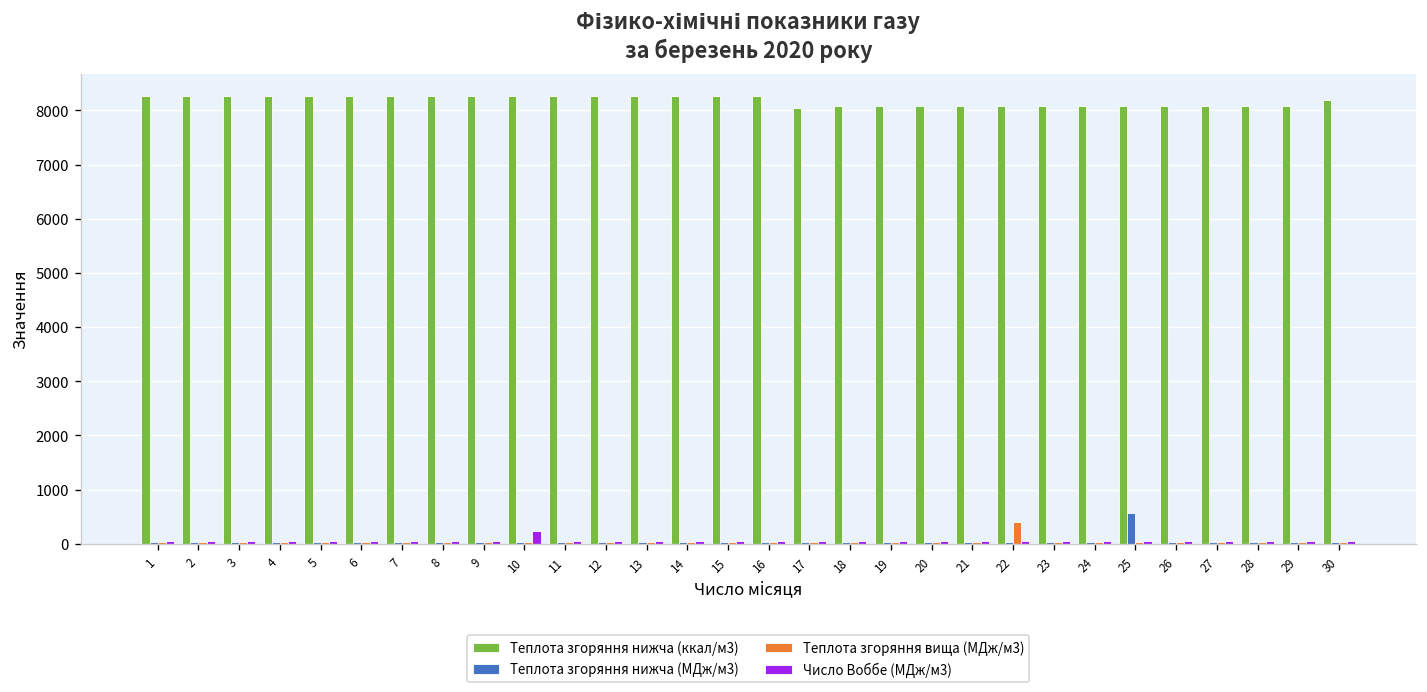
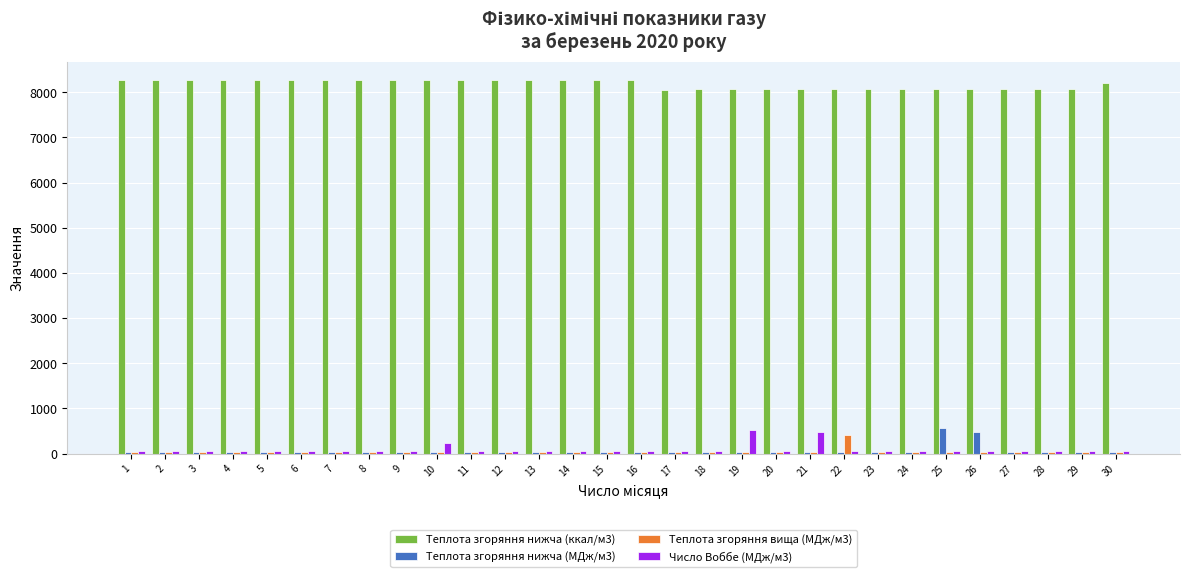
  {
    "Теплота згоряння нижча (ккал/м3)": {
      "1": 8300,
      "2": 8300,
      "3": 8300,
      "4": 8300,
      "5": 8300,
      "6": 8300,
      "7": 8300,
      "8": 8300,
      "9": 8300,
      "10": 8300,
      "11": 8300,
      "12": 8300,
      "13": 8300,
      "14": 8300,
      "15": 8300,
      "16": 8300,
      "17": 8000,
      "18": 8100,
      "19": 8100,
      "20": 8100,
      "21": 8100,
      "22": 8100,
      "23": 8100,
      "24": 8100,
      "25": 8100,
      "26": 8100,
      "27": 8100,
      "28": 8100,
      "29": 8100,
      "30": 8200
    },
    "Теплота згоряння нижча (МДж/м3)": {
      "25": 600,
-     "26": 0
+     "26": 500
    },
    "Теплота згоряння вища (МДж/м3)": {
      "22": 400
    },
    "Число Воббе (МДж/м3)": {
      "10": 200,
-     "19": 0,
-     "21": 0
+     "19": 500,
+     "21": 500
    }
  }
